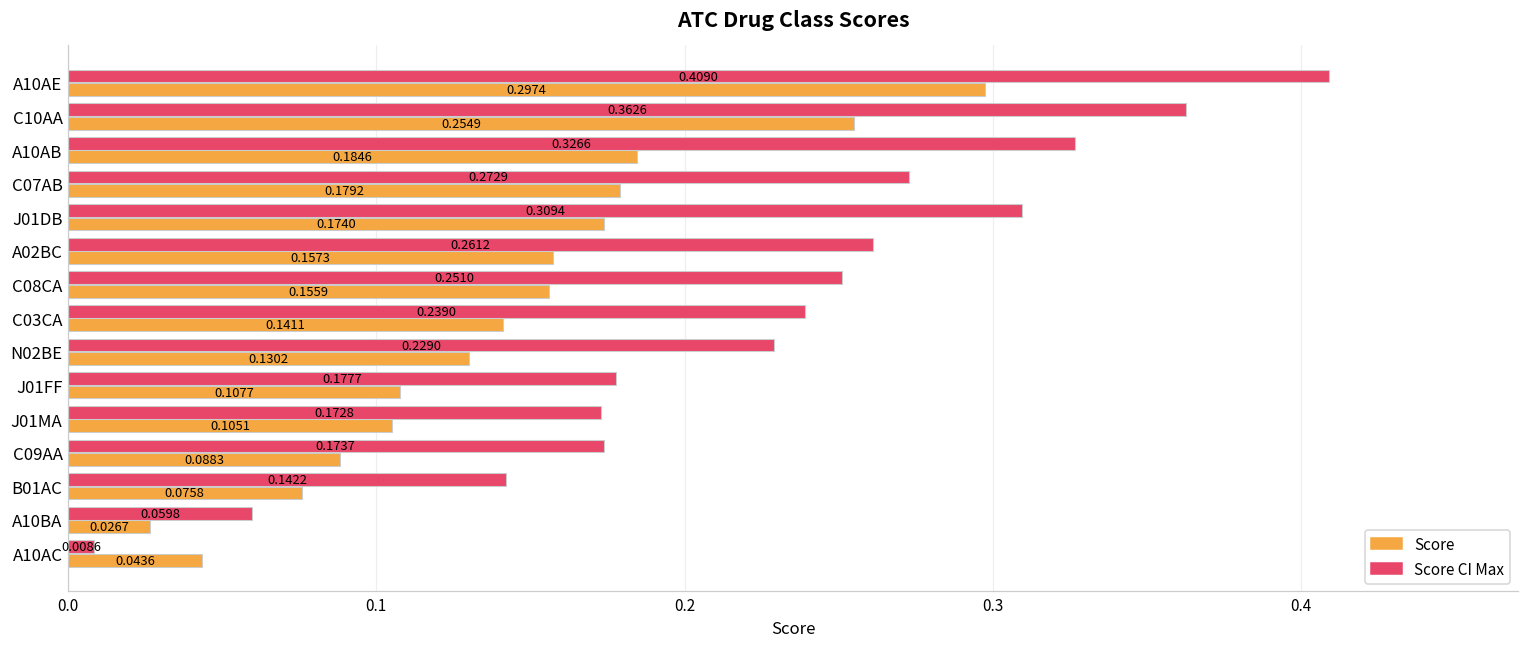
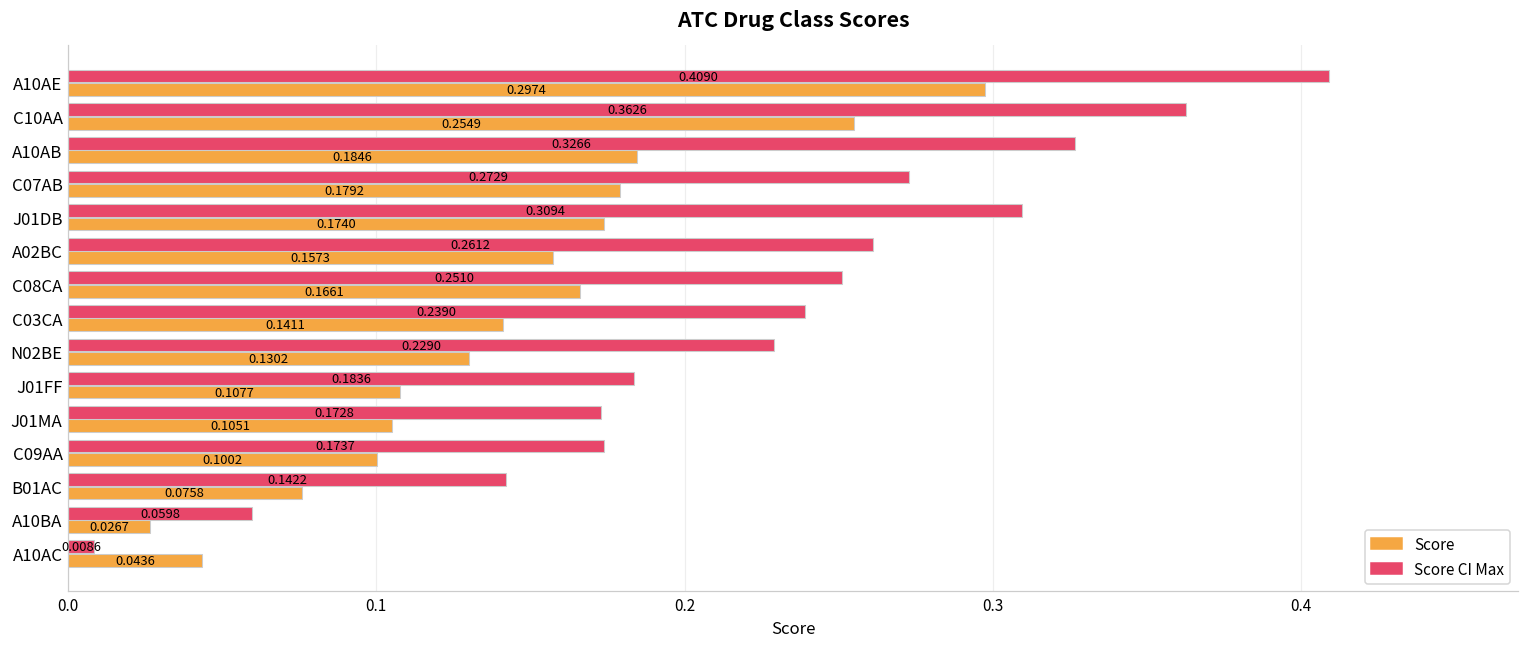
  {
    "Score": {
      "A10AE": 0.2974,
      "C10AA": 0.2549,
      "A10AB": 0.1846,
      "C07AB": 0.1792,
      "J01DB": 0.1740,
      "A02BC": 0.1573,
-     "C08CA": 0.1559,
+     "C08CA": 0.1661,
      "C03CA": 0.1411,
      "N02BE": 0.1302,
      "J01FF": 0.1077,
      "J01MA": 0.1051,
-     "C09AA": 0.0883,
+     "C09AA": 0.1002,
      "B01AC": 0.0758,
      "A10BA": 0.0267,
      "A10AC": 0.0436
    },
    "Score CI Max": {
      "A10AE": 0.4090,
      "C10AA": 0.3626,
      "A10AB": 0.3266,
      "C07AB": 0.2729,
      "J01DB": 0.3094,
      "A02BC": 0.2612,
      "C08CA": 0.2510,
      "C03CA": 0.2390,
      "N02BE": 0.2290,
-     "J01FF": 0.1777,
+     "J01FF": 0.1836,
      "J01MA": 0.1728,
      "C09AA": 0.1737,
      "B01AC": 0.1422,
      "A10BA": 0.0598,
      "A10AC": 0.0086
    }
  }
